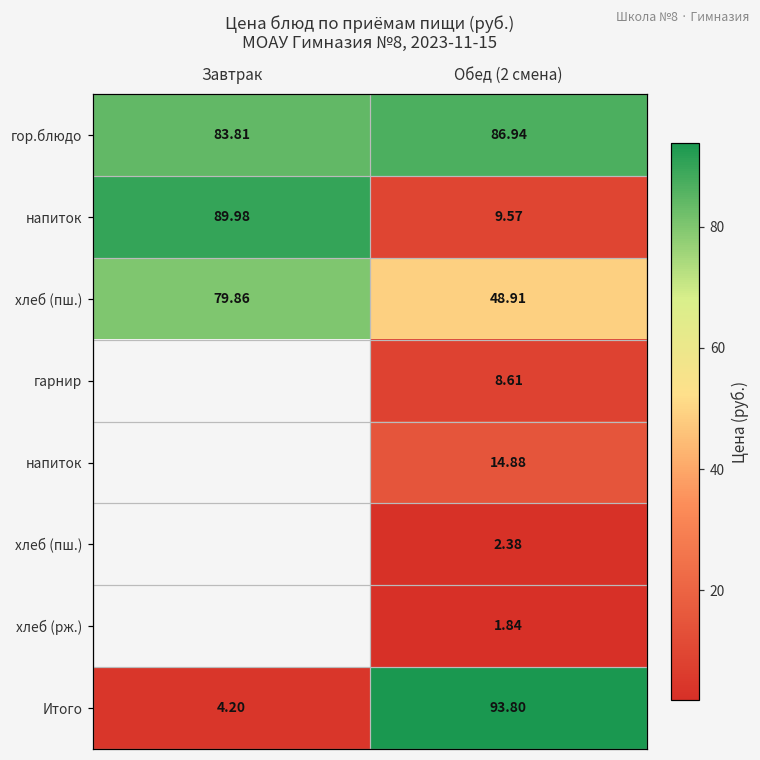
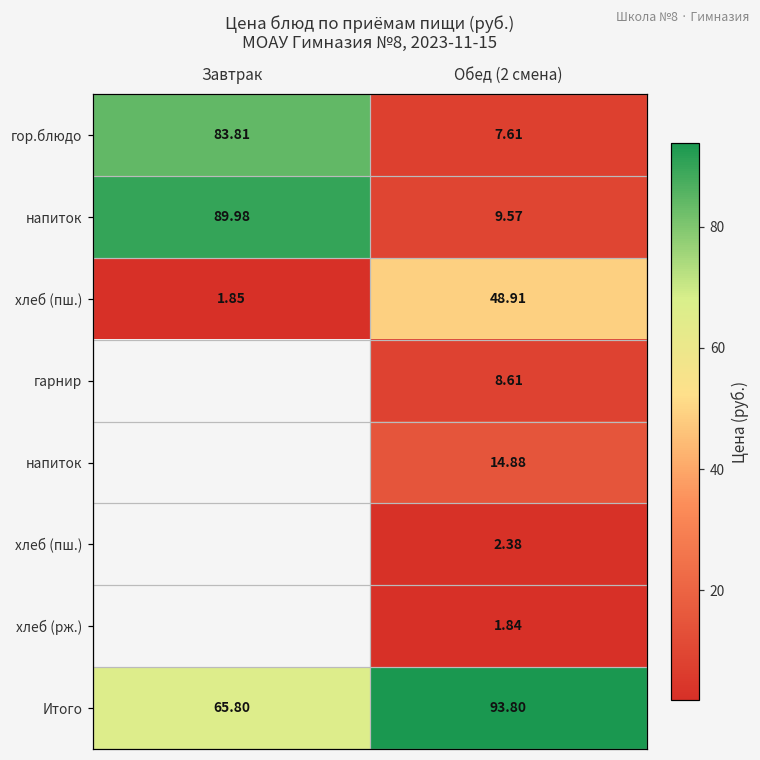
  {
    "гор.блюдо": {
      "Завтрак": 83.81,
-     "Обед (2 смена)": 86.94
+     "Обед (2 смена)": 7.61
    },
    "напиток": {
      "Завтрак": 89.98
    },
    "хлеб (пш.)": {
-     "Завтрак": 79.86
+     "Завтрак": 1.85
    },
    "гарнир": {
      "Обед (2 смена)": 8.61
    },
    "хлеб (рж.)": {
      "Обед (2 смена)": 1.84
    },
    "Итого": {
-     "Завтрак": 4.20,
+     "Завтрак": 65.80,
      "Обед (2 смена)": 93.80
    }
  }
